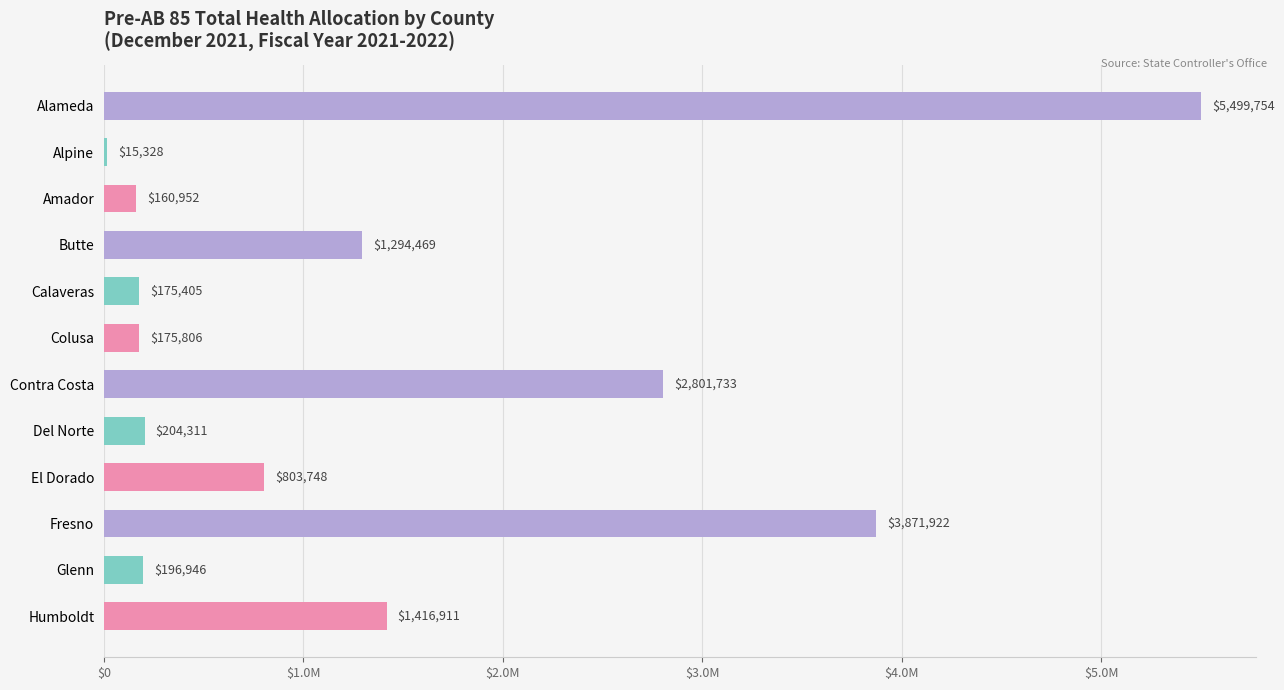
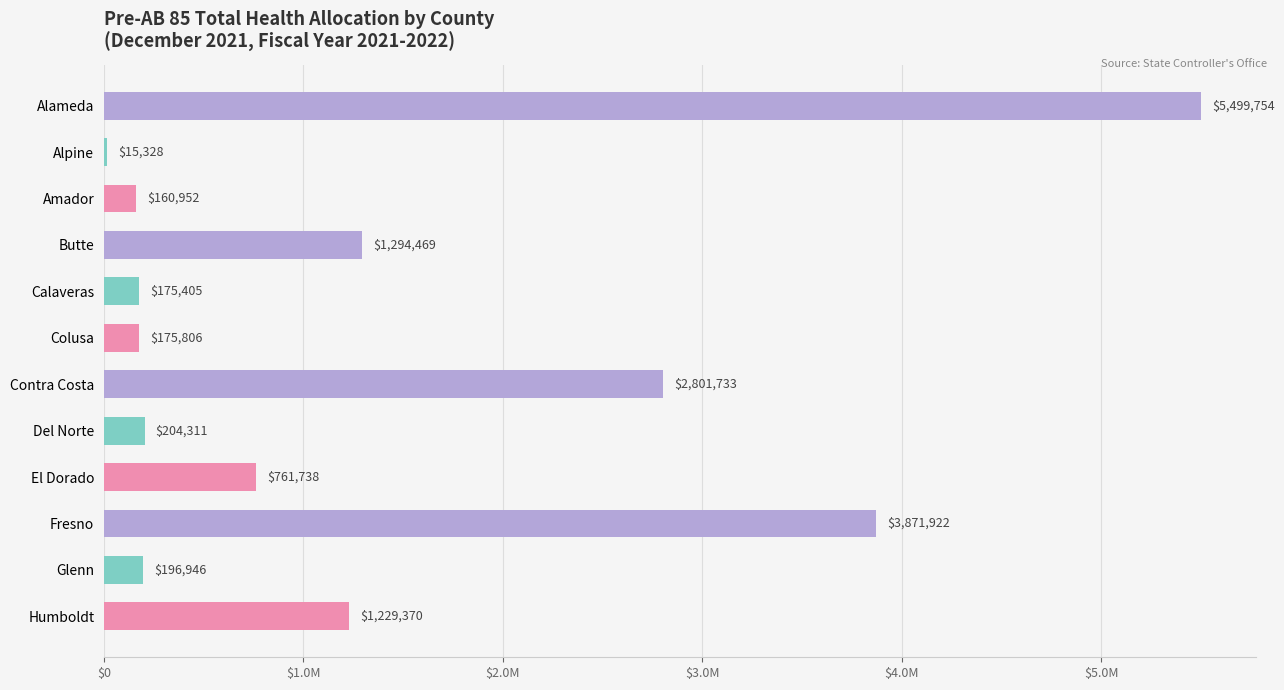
  {
    "Alameda": "$5,499,754",
    "Alpine": "$15,328",
    "Amador": "$160,952",
    "Butte": "$1,294,469",
    "Calaveras": "$175,405",
    "Colusa": "$175,806",
    "Contra Costa": "$2,801,733",
    "Del Norte": "$204,311",
-   "El Dorado": "$803,748",
+   "El Dorado": "$761,738",
    "Fresno": "$3,871,922",
    "Glenn": "$196,946",
-   "Humboldt": "$1,416,911"
+   "Humboldt": "$1,229,370"
  }
